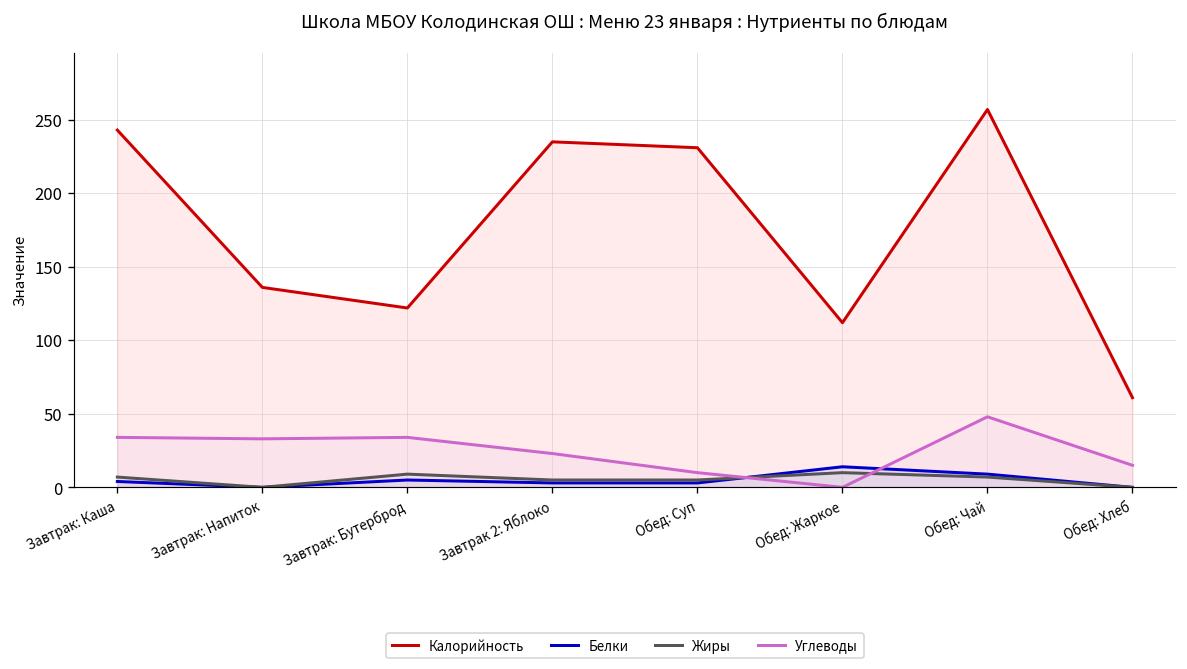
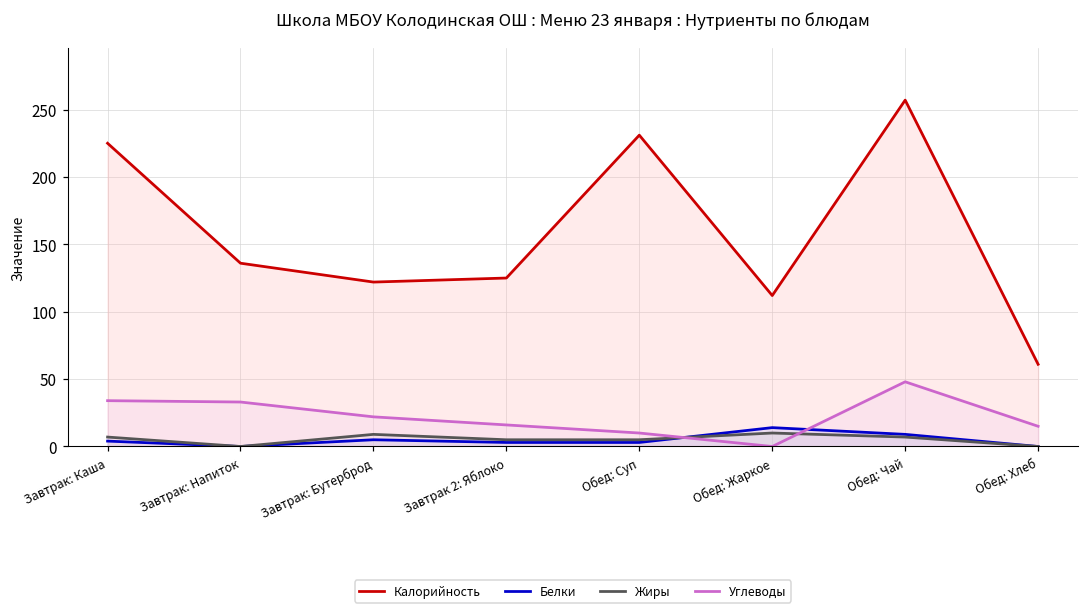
  {
    "Калорийность": {
-     "Завтрак: Каша": 243,
+     "Завтрак: Каша": 225,
      "Завтрак: Напиток": 136,
      "Завтрак: Бутерброд": 122,
-     "Завтрак 2: Яблоко": 235,
+     "Завтрак 2: Яблоко": 125,
      "Обед: Суп": 231,
      "Обед: Жаркое": 112,
      "Обед: Чай": 257,
      "Обед: Хлеб": 61
    },
    "Белки": {
      "Завтрак: Каша": 4,
      "Завтрак: Бутерброд": 5,
      "Обед: Жаркое": 14
    },
    "Жиры": {
      "Завтрак: Каша": 7,
      "Завтрак: Бутерброд": 9,
      "Обед: Жаркое": 10
    },
    "Углеводы": {
      "Завтрак: Каша": 34,
      "Завтрак: Напиток": 33,
-     "Завтрак: Бутерброд": 34,
-     "Завтрак 2: Яблоко": 23,
+     "Завтрак: Бутерброд": 22,
+     "Завтрак 2: Яблоко": 16,
      "Обед: Суп": 10,
      "Обед: Жаркое": 0,
      "Обед: Чай": 48,
      "Обед: Хлеб": 15
    }
  }
